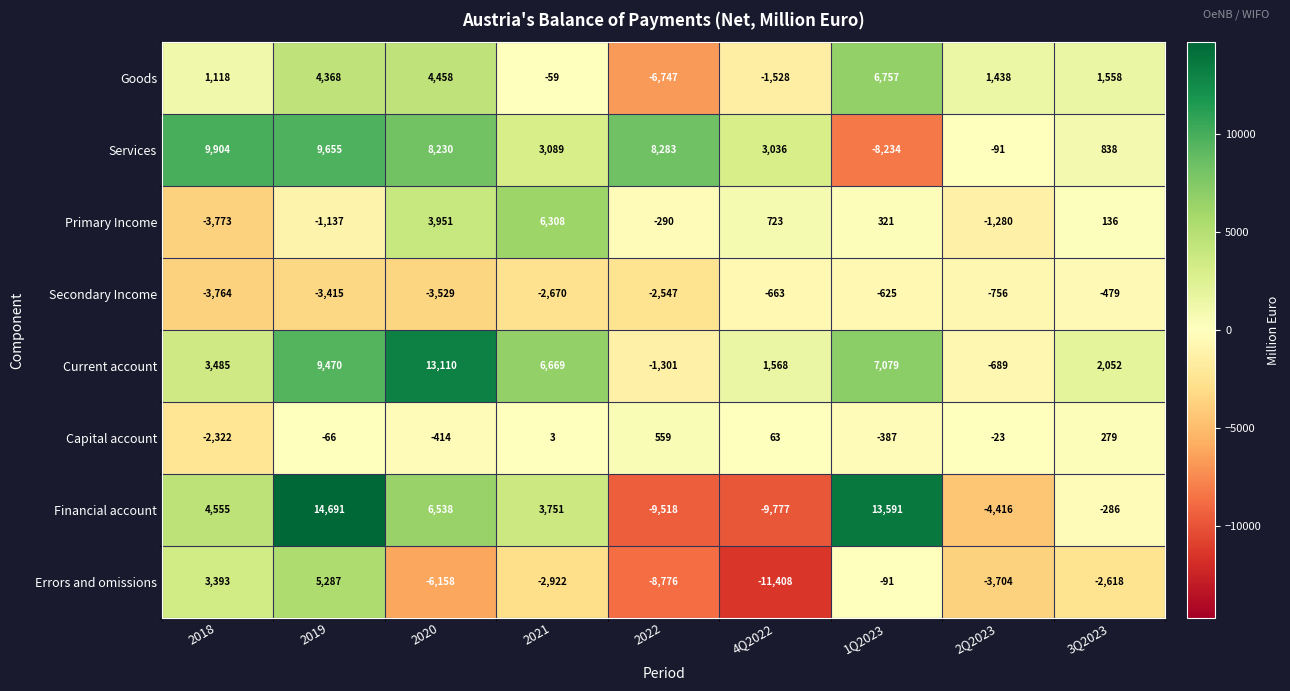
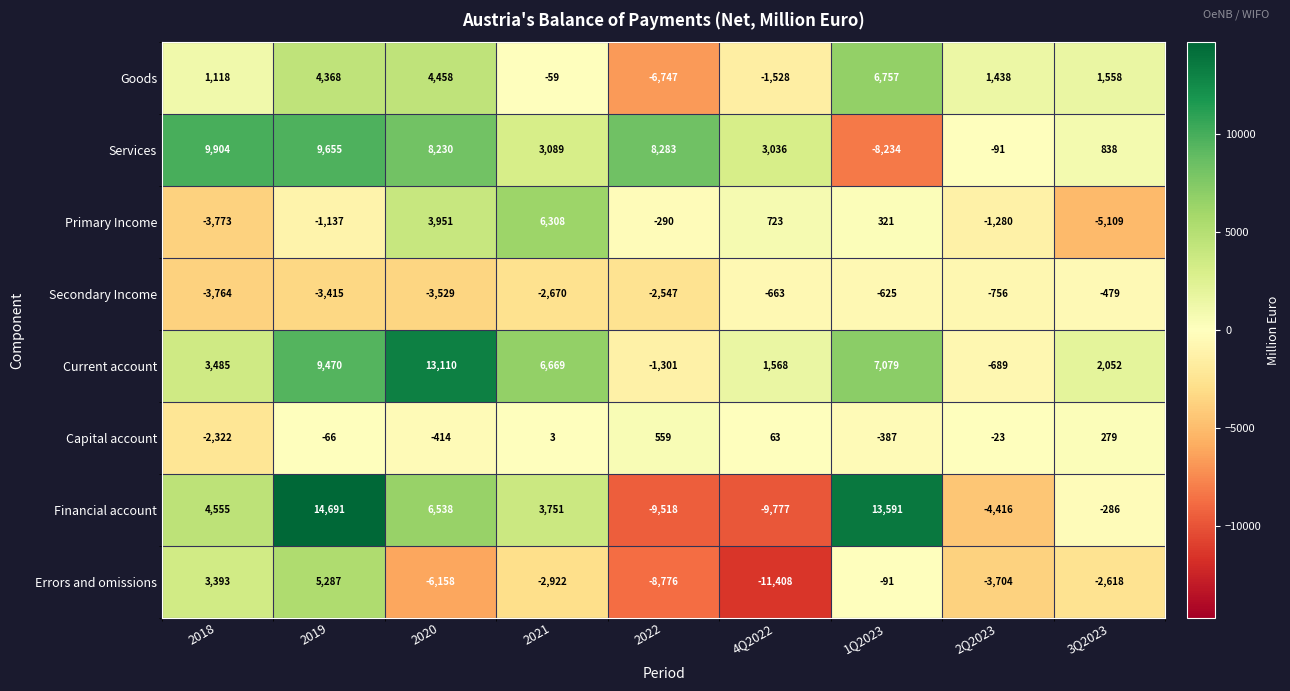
  {
    "Goods": {
      "2018": "1,118",
      "2019": "4,368",
      "2020": "4,458",
      "2021": "-59",
      "2022": "-6,747",
      "4Q2022": "-1,528",
      "1Q2023": "6,757",
      "2Q2023": "1,438",
      "3Q2023": "1,558"
    },
    "Services": {
      "2018": "9,904",
      "2019": "9,655",
      "2020": "8,230",
      "2021": "3,089",
      "2022": "8,283",
      "4Q2022": "3,036",
      "1Q2023": "-8,234",
      "2Q2023": "-91",
      "3Q2023": "838"
    },
    "Primary Income": {
      "2018": "-3,773",
      "2019": "-1,137",
      "2020": "3,951",
      "2021": "6,308",
      "2022": "-290",
      "4Q2022": "723",
      "1Q2023": "321",
      "2Q2023": "-1,280",
-     "3Q2023": "136"
+     "3Q2023": "-5,109"
    },
    "Secondary Income": {
      "2018": "-3,764",
      "2019": "-3,415",
      "2020": "-3,529",
      "2021": "-2,670",
      "2022": "-2,547",
      "4Q2022": "-663",
      "1Q2023": "-625",
      "2Q2023": "-756",
      "3Q2023": "-479"
    },
    "Current account": {
      "2018": "3,485",
      "2019": "9,470",
      "2020": "13,110",
      "2021": "6,669",
      "2022": "-1,301",
      "4Q2022": "1,568",
      "1Q2023": "7,079",
      "2Q2023": "-689",
      "3Q2023": "2,052"
    },
    "Capital account": {
      "2018": "-2,322",
      "2019": "-66",
      "2020": "-414",
      "2021": "3",
      "2022": "559",
      "4Q2022": "63",
      "1Q2023": "-387",
      "2Q2023": "-23",
      "3Q2023": "279"
    },
    "Financial account": {
      "2018": "4,555",
      "2019": "14,691",
      "2020": "6,538",
      "2021": "3,751",
      "2022": "-9,518",
      "4Q2022": "-9,777",
      "1Q2023": "13,591",
      "2Q2023": "-4,416",
      "3Q2023": "-286"
    },
    "Errors and omissions": {
      "2018": "3,393",
      "2019": "5,287",
      "2020": "-6,158",
      "2021": "-2,922",
      "2022": "-8,776",
      "4Q2022": "-11,408",
      "1Q2023": "-91",
      "2Q2023": "-3,704",
      "3Q2023": "-2,618"
    }
  }
